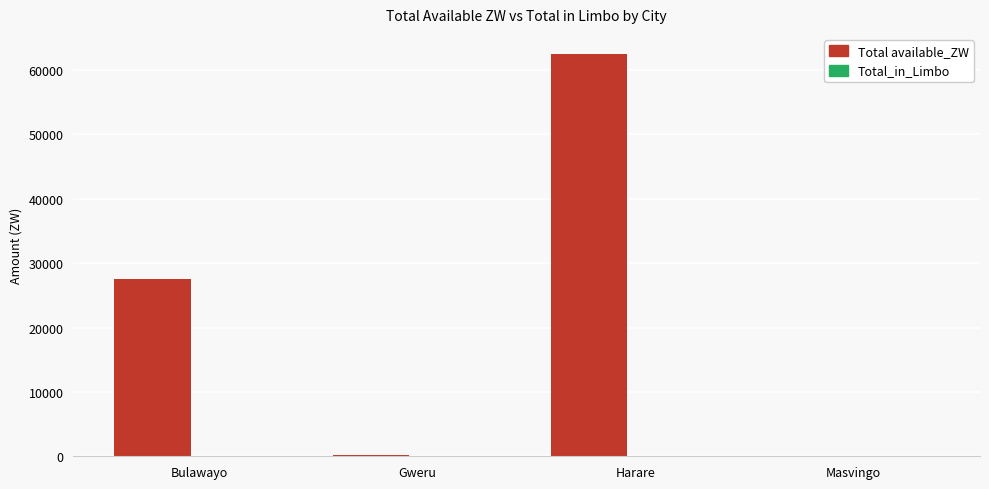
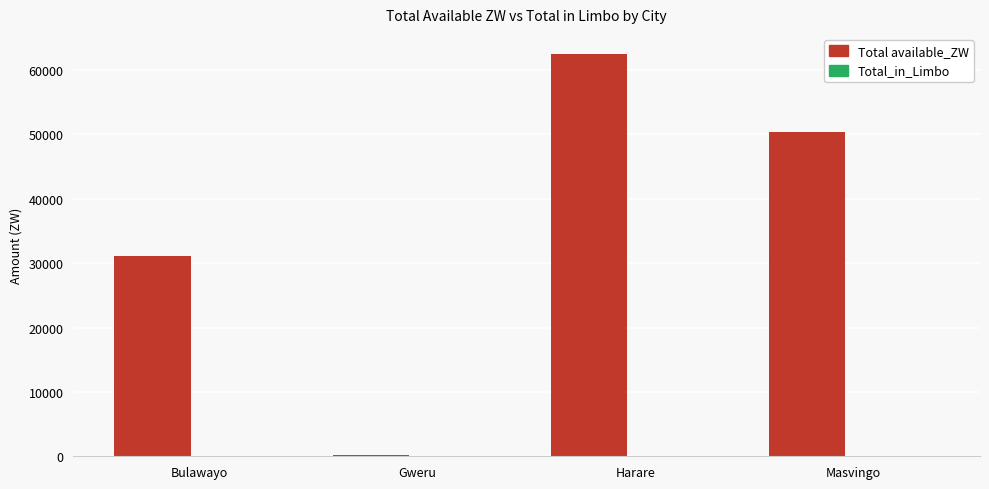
  {
    "Total available_ZW": {
-     "Bulawayo": 28000,
+     "Bulawayo": 31000,
      "Harare": 62000,
-     "Masvingo": 0
+     "Masvingo": 50000
    },
    "Total_in_Limbo": {
      "Bulawayo": 0,
      "Gweru": 0,
      "Harare": 0,
      "Masvingo": 0
    }
  }
